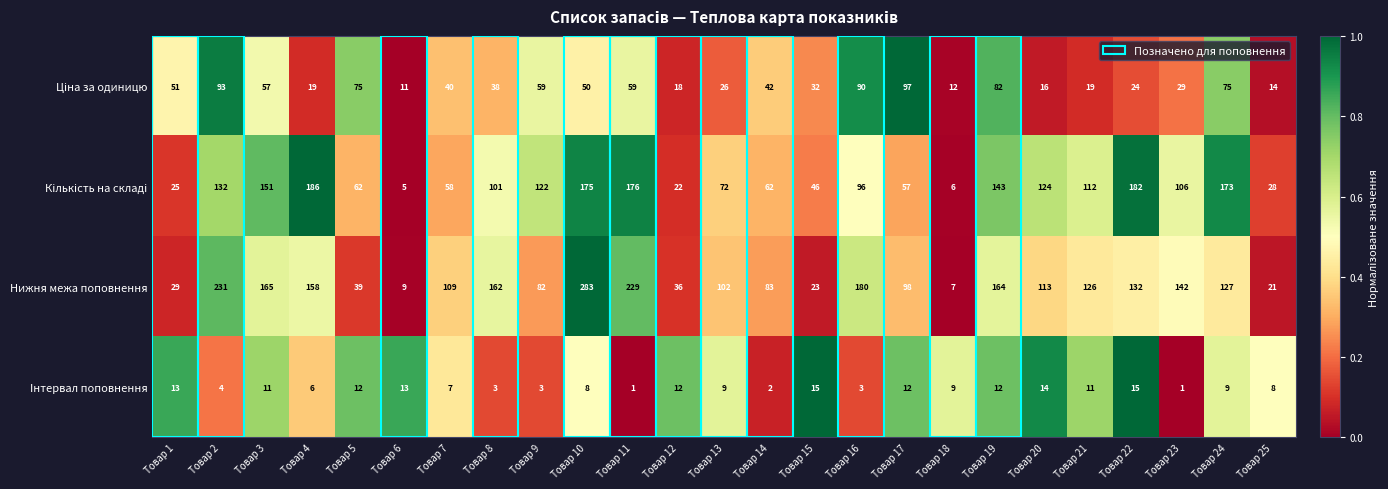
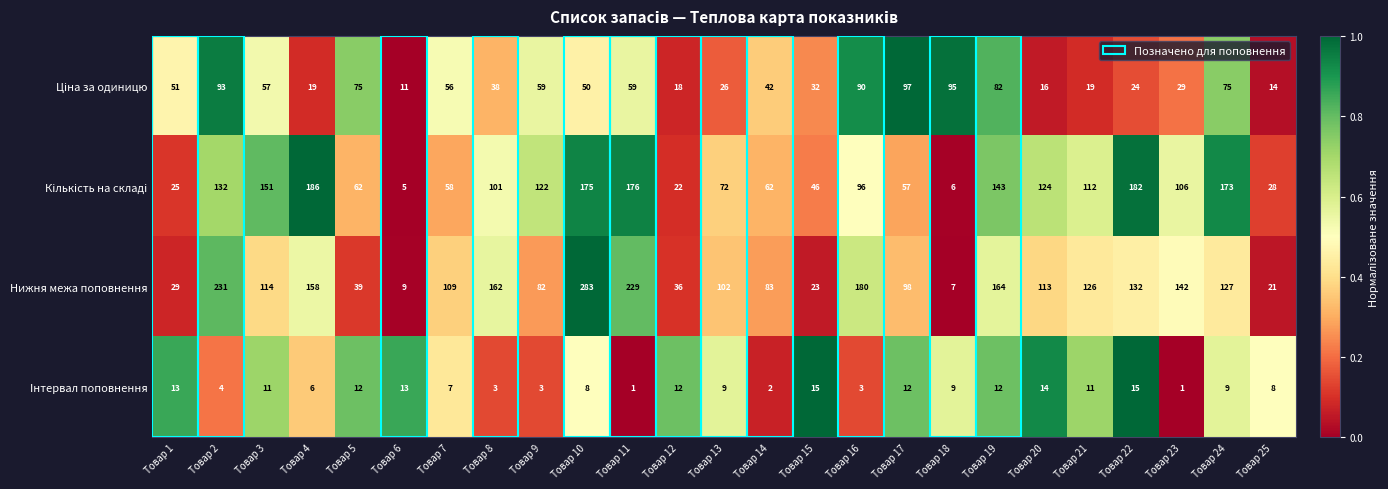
  {
    "Ціна за одиницю": {
      "Товар 1": 51,
      "Товар 2": 93,
      "Товар 3": 57,
      "Товар 4": 19,
      "Товар 5": 75,
      "Товар 6": 11,
-     "Товар 7": 40,
+     "Товар 7": 56,
      "Товар 8": 38,
      "Товар 9": 59,
      "Товар 10": 50,
      "Товар 11": 59,
      "Товар 12": 18,
      "Товар 13": 26,
      "Товар 14": 42,
      "Товар 15": 32,
      "Товар 16": 90,
      "Товар 17": 97,
-     "Товар 18": 12,
+     "Товар 18": 95,
      "Товар 19": 82,
      "Товар 20": 16,
      "Товар 21": 19,
      "Товар 22": 24,
      "Товар 23": 29,
      "Товар 24": 75,
      "Товар 25": 14
    },
    "Кількість на складі": {
      "Товар 1": 25,
      "Товар 2": 132,
      "Товар 3": 151,
      "Товар 4": 186,
      "Товар 5": 62,
      "Товар 6": 5,
      "Товар 7": 58,
      "Товар 8": 101,
      "Товар 9": 122,
      "Товар 10": 175,
      "Товар 11": 176,
      "Товар 12": 22,
      "Товар 13": 72,
      "Товар 14": 62,
      "Товар 15": 46,
      "Товар 16": 96,
      "Товар 17": 57,
      "Товар 18": 6,
      "Товар 19": 143,
      "Товар 20": 124,
      "Товар 21": 112,
      "Товар 22": 182,
      "Товар 23": 106,
      "Товар 24": 173,
      "Товар 25": 28
    },
    "Нижня межа поповнення": {
      "Товар 1": 29,
      "Товар 2": 231,
-     "Товар 3": 165,
+     "Товар 3": 114,
      "Товар 4": 158,
      "Товар 5": 39,
      "Товар 6": 9,
      "Товар 7": 109,
      "Товар 8": 162,
      "Товар 9": 82,
      "Товар 10": 283,
      "Товар 11": 229,
      "Товар 12": 36,
      "Товар 13": 102,
      "Товар 14": 83,
      "Товар 15": 23,
      "Товар 16": 180,
      "Товар 17": 98,
      "Товар 18": 7,
      "Товар 19": 164,
      "Товар 20": 113,
      "Товар 21": 126,
      "Товар 22": 132,
      "Товар 23": 142,
      "Товар 24": 127,
      "Товар 25": 21
    },
    "Інтервал поповнення": {
      "Товар 1": 13,
      "Товар 2": 4,
      "Товар 3": 11,
      "Товар 4": 6,
      "Товар 5": 12,
      "Товар 6": 13,
      "Товар 7": 7,
      "Товар 8": 3,
      "Товар 9": 3,
      "Товар 10": 8,
      "Товар 11": 1,
      "Товар 12": 12,
      "Товар 13": 9,
      "Товар 14": 2,
      "Товар 15": 15,
      "Товар 16": 3,
      "Товар 17": 12,
      "Товар 18": 9,
      "Товар 19": 12,
      "Товар 20": 14,
      "Товар 21": 11,
      "Товар 22": 15,
      "Товар 23": 1,
      "Товар 24": 9,
      "Товар 25": 8
    }
  }
